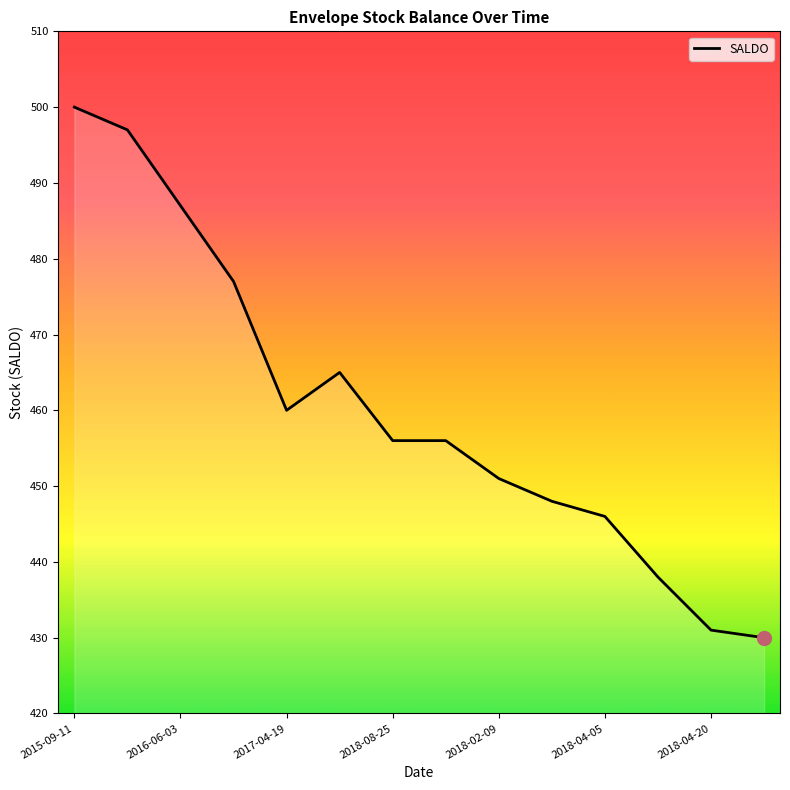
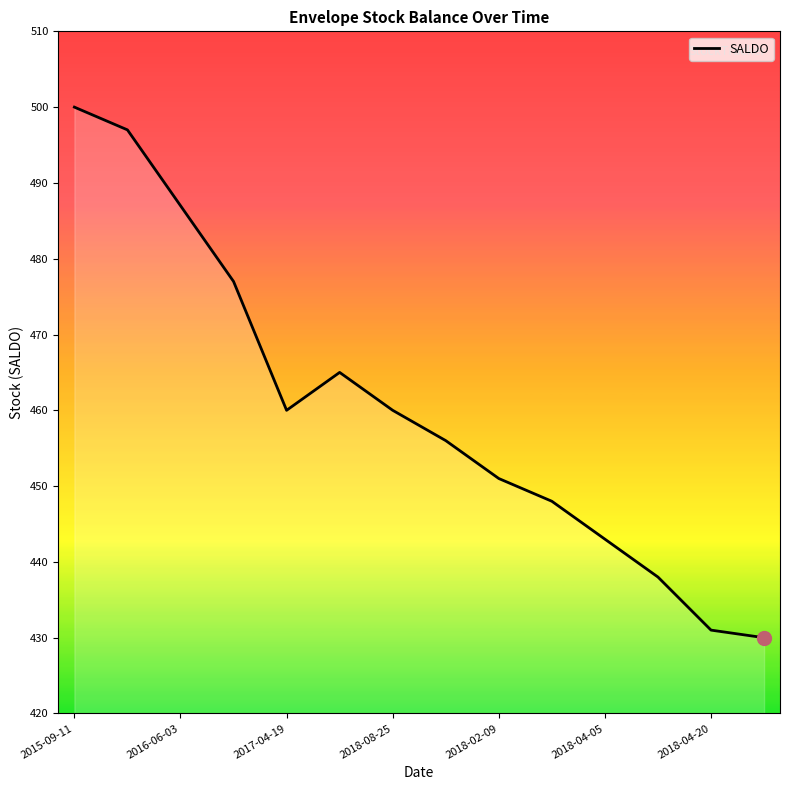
  {
    "SALDO": {
      "2015-09-11": 500,
      "2016-06-03": 487,
      "2017-04-19": 460,
-     "2018-08-25": 456,
+     "2018-08-25": 460,
      "2018-02-09": 451,
-     "2018-04-05": 446,
+     "2018-04-05": 443,
      "2018-04-20": 431
    }
  }
